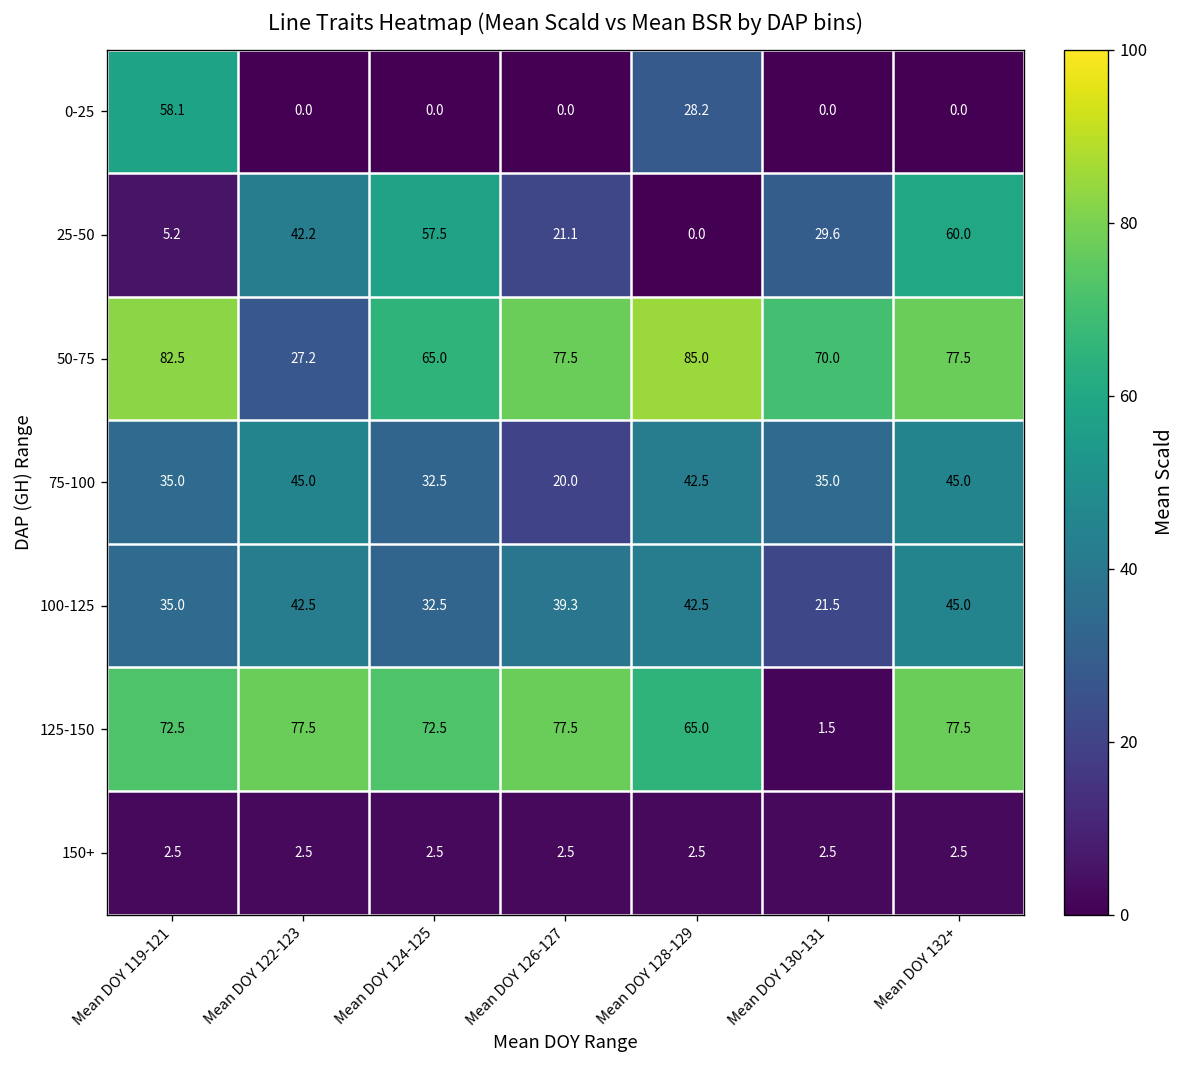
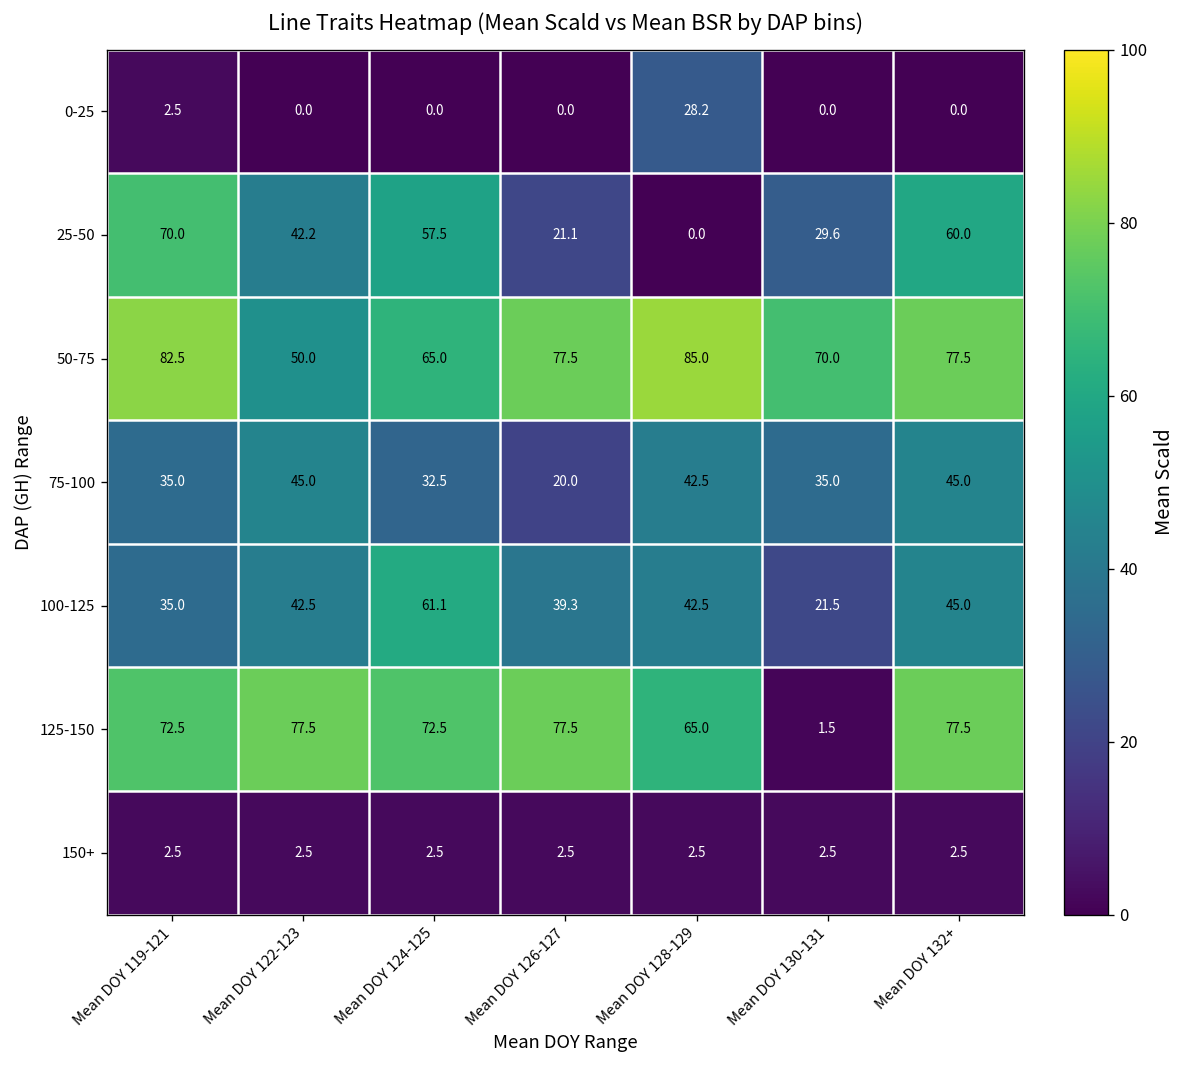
  {
    "0-25": {
-     "Mean DOY 119-121": 58.1,
+     "Mean DOY 119-121": 2.5,
      "Mean DOY 122-123": 0.0,
      "Mean DOY 124-125": 0.0,
      "Mean DOY 126-127": 0.0,
      "Mean DOY 128-129": 28.2,
      "Mean DOY 130-131": 0.0,
      "Mean DOY 132+": 0.0
    },
    "25-50": {
-     "Mean DOY 119-121": 5.2,
+     "Mean DOY 119-121": 70.0,
      "Mean DOY 122-123": 42.2,
      "Mean DOY 124-125": 57.5,
      "Mean DOY 126-127": 21.1,
      "Mean DOY 128-129": 0.0,
      "Mean DOY 130-131": 29.6,
      "Mean DOY 132+": 60.0
    },
    "50-75": {
      "Mean DOY 119-121": 82.5,
-     "Mean DOY 122-123": 27.2,
+     "Mean DOY 122-123": 50.0,
      "Mean DOY 124-125": 65.0,
      "Mean DOY 126-127": 77.5,
      "Mean DOY 128-129": 85.0,
      "Mean DOY 130-131": 70.0,
      "Mean DOY 132+": 77.5
    },
    "75-100": {
      "Mean DOY 119-121": 35.0,
      "Mean DOY 122-123": 45.0,
      "Mean DOY 124-125": 32.5,
      "Mean DOY 126-127": 20.0,
      "Mean DOY 128-129": 42.5,
      "Mean DOY 130-131": 35.0,
      "Mean DOY 132+": 45.0
    },
    "100-125": {
      "Mean DOY 119-121": 35.0,
      "Mean DOY 122-123": 42.5,
-     "Mean DOY 124-125": 32.5,
+     "Mean DOY 124-125": 61.1,
      "Mean DOY 126-127": 39.3,
      "Mean DOY 128-129": 42.5,
      "Mean DOY 130-131": 21.5,
      "Mean DOY 132+": 45.0
    },
    "125-150": {
      "Mean DOY 119-121": 72.5,
      "Mean DOY 122-123": 77.5,
      "Mean DOY 124-125": 72.5,
      "Mean DOY 126-127": 77.5,
      "Mean DOY 128-129": 65.0,
      "Mean DOY 130-131": 1.5,
      "Mean DOY 132+": 77.5
    },
    "150+": {
      "Mean DOY 119-121": 2.5,
      "Mean DOY 122-123": 2.5,
      "Mean DOY 124-125": 2.5,
      "Mean DOY 126-127": 2.5,
      "Mean DOY 128-129": 2.5,
      "Mean DOY 130-131": 2.5,
      "Mean DOY 132+": 2.5
    }
  }
